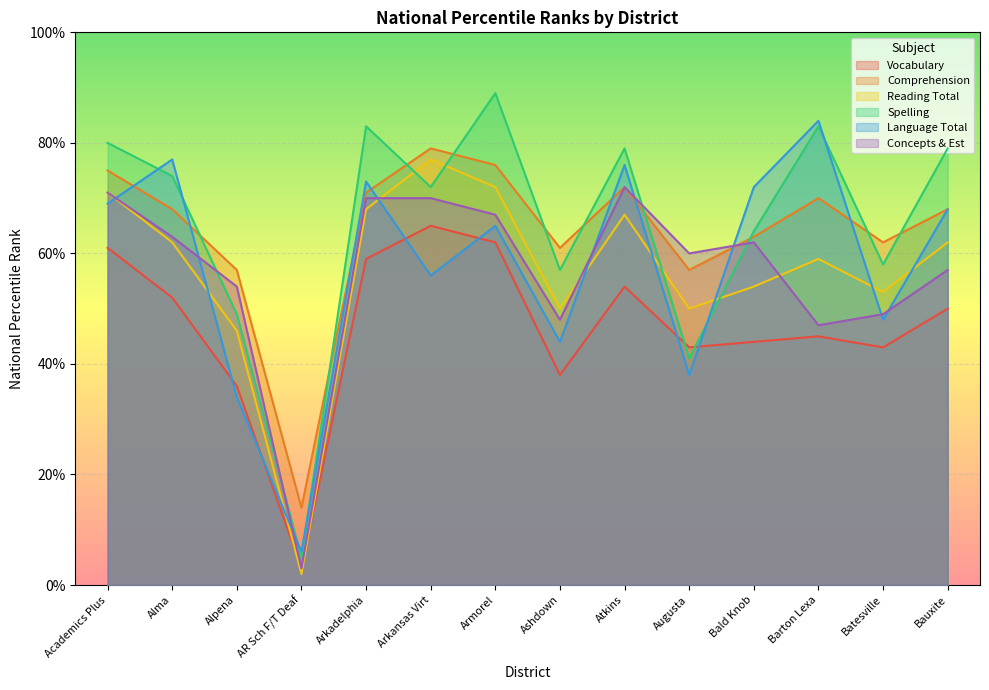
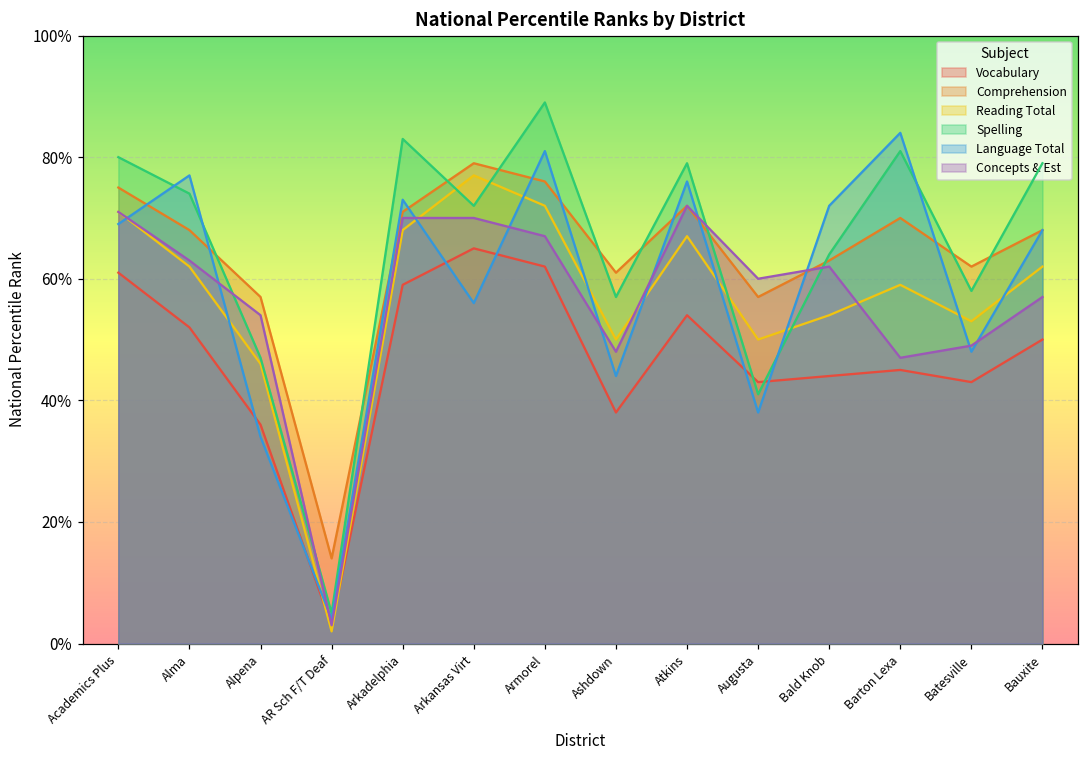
  {
    "Spelling": {
      "Academics Plus": "80%",
      "Alma": "74%",
-     "Alpena": "49%",
+     "Alpena": "47%",
      "AR Sch F/T Deaf": "5%",
      "Arkadelphia": "83%",
      "Arkansas Virt": "72%",
      "Armorel": "89%",
      "Ashdown": "57%",
      "Atkins": "79%",
      "Augusta": "41%",
      "Bald Knob": "64%",
-     "Barton Lexa": "83%",
+     "Barton Lexa": "81%",
      "Batesville": "58%"
    },
    "Language Total": {
      "Academics Plus": "69%",
      "Alma": "77%",
      "Alpena": "34%",
-     "AR Sch F/T Deaf": "6%",
+     "AR Sch F/T Deaf": "4%",
      "Arkadelphia": "73%",
      "Arkansas Virt": "56%",
-     "Armorel": "65%",
+     "Armorel": "81%",
      "Ashdown": "44%",
      "Atkins": "76%",
      "Augusta": "38%",
      "Bald Knob": "72%",
      "Barton Lexa": "84%",
      "Batesville": "48%"
    },
    "Concepts & Est": {
      "Alma": "63%",
      "Alpena": "54%",
      "Arkadelphia": "70%",
      "Arkansas Virt": "70%",
      "Armorel": "67%",
      "Ashdown": "48%",
      "Augusta": "60%",
      "Bald Knob": "62%",
      "Barton Lexa": "47%",
      "Batesville": "49%",
      "Bauxite": "57%"
    }
  }
